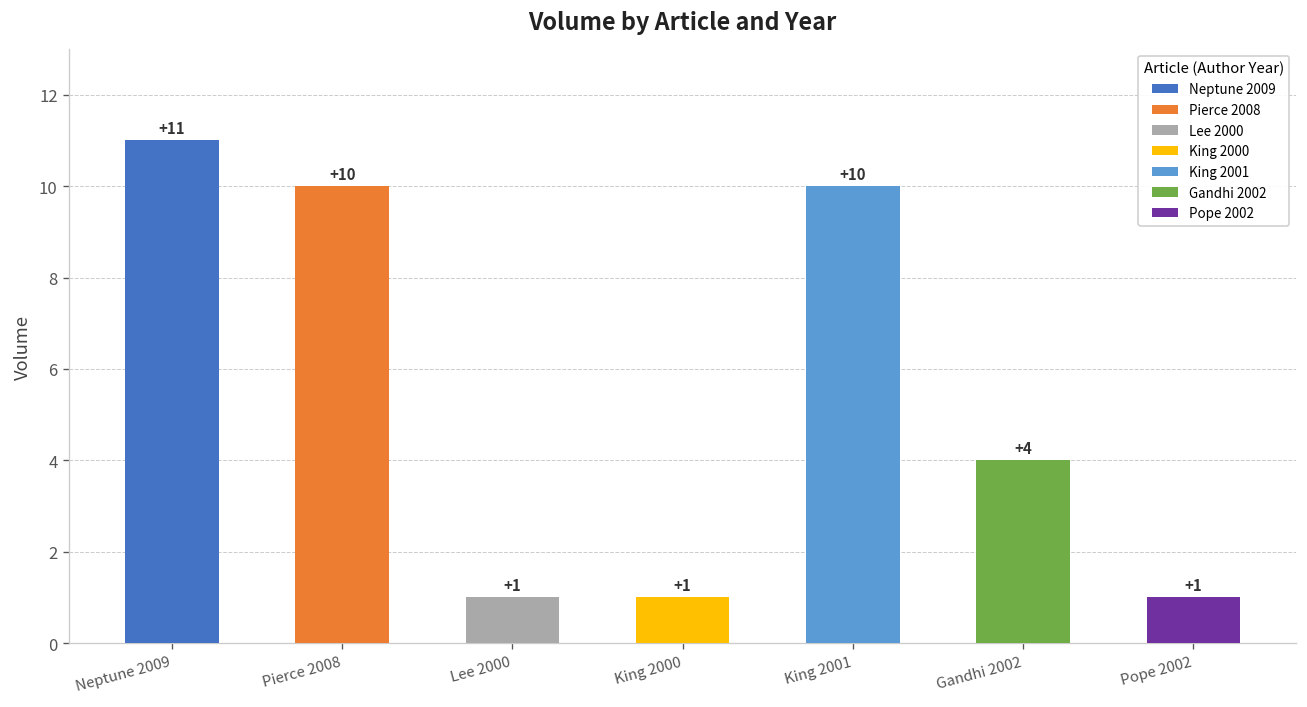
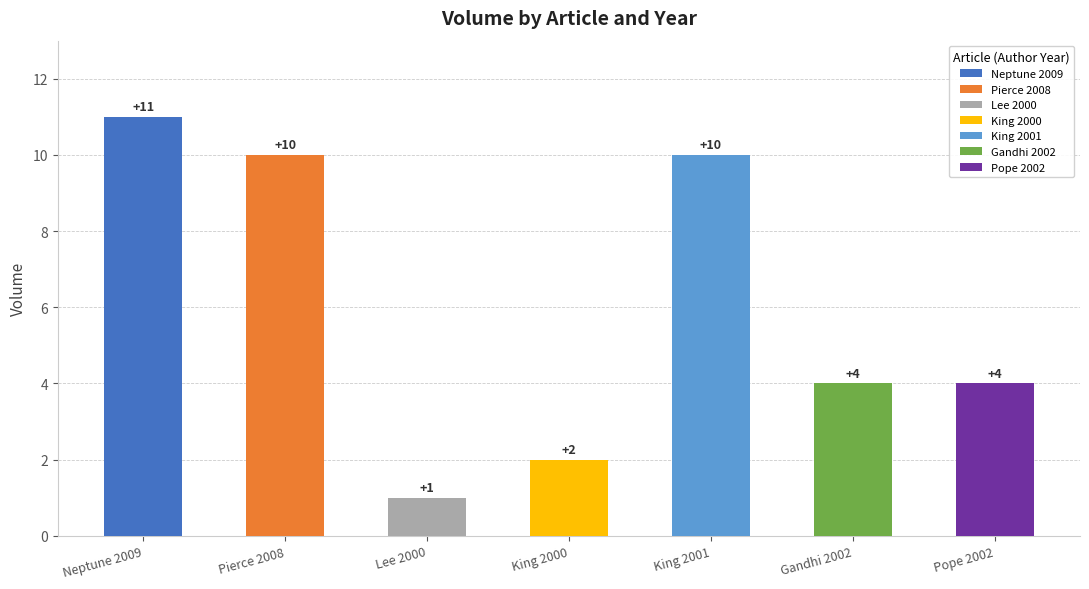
  {
    "Neptune 2009": "+11",
    "Pierce 2008": "+10",
    "Lee 2000": "+1",
-   "King 2000": "+1",
+   "King 2000": "+2",
    "King 2001": "+10",
    "Gandhi 2002": "+4",
-   "Pope 2002": "+1"
+   "Pope 2002": "+4"
  }
